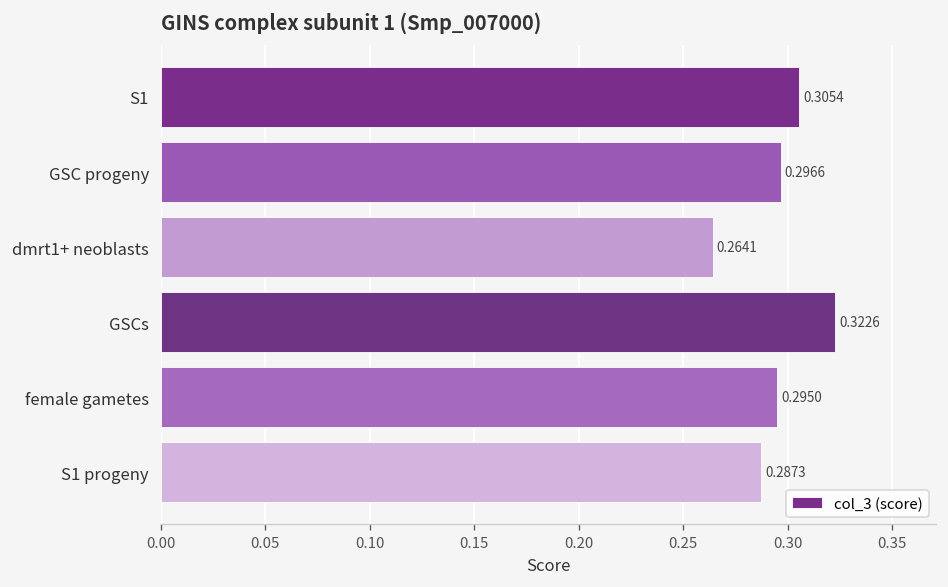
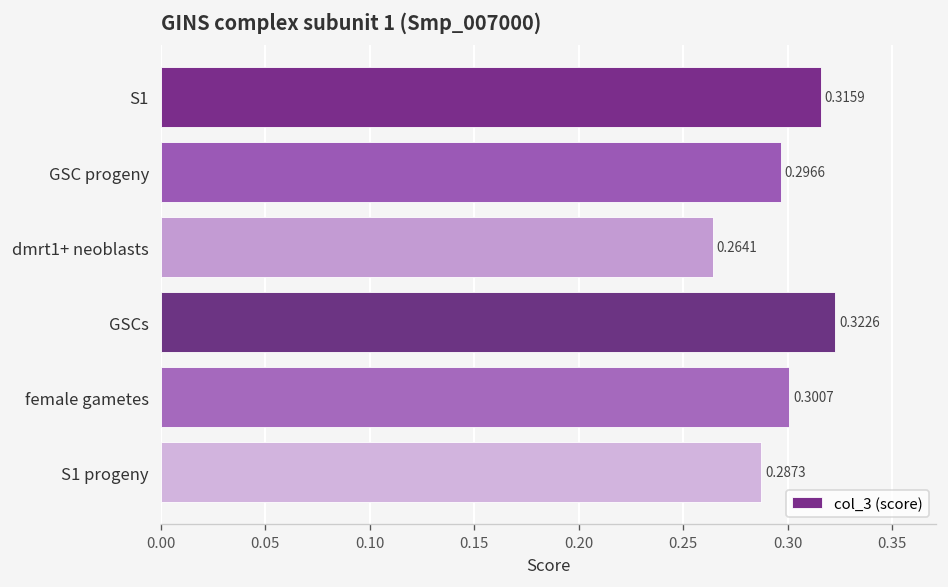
  {
-   "S1": 0.3054,
+   "S1": 0.3159,
    "GSC progeny": 0.2966,
    "dmrt1+ neoblasts": 0.2641,
    "GSCs": 0.3226,
-   "female gametes": 0.2950,
+   "female gametes": 0.3007,
    "S1 progeny": 0.2873
  }
